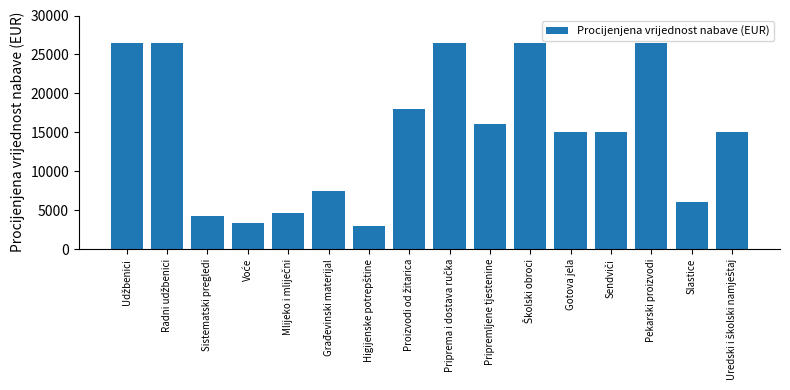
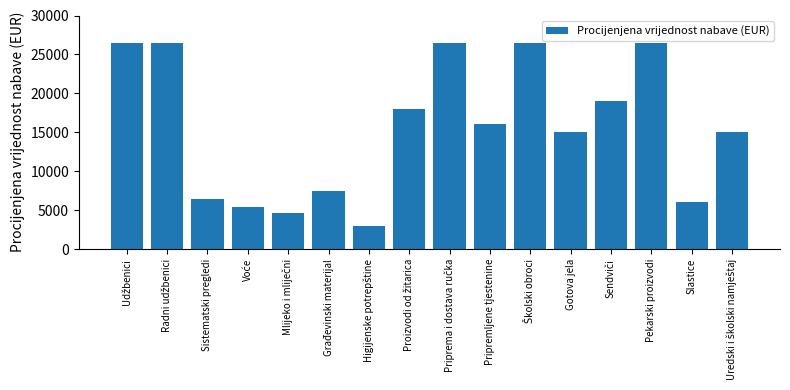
  {
    "Udžbenici": 27000,
    "Radni udžbenici": 27000,
-   "Sistematski pregledi": 4000,
-   "Voće": 3000,
+   "Sistematski pregledi": 6000,
+   "Voće": 5000,
    "Mlijeko i mliječni": 5000,
    "Građevinski materijal": 8000,
    "Higijenske potrepštine": 3000,
    "Proizvodi od žitarica": 18000,
    "Priprema i dostava ručka": 27000,
    "Pripremljene tjestenine": 16000,
    "Školski obroci": 27000,
    "Gotova jela": 15000,
-   "Sendviči": 15000,
+   "Sendviči": 19000,
    "Pekarski proizvodi": 27000,
    "Slastice": 6000,
    "Uredski i školski namještaj": 15000
  }
